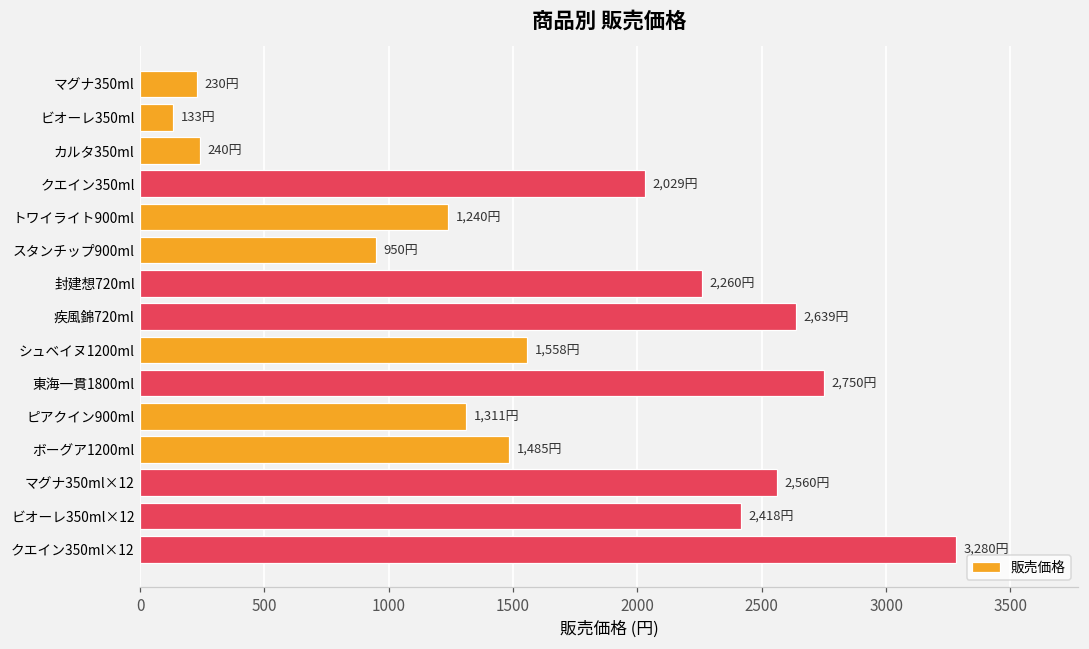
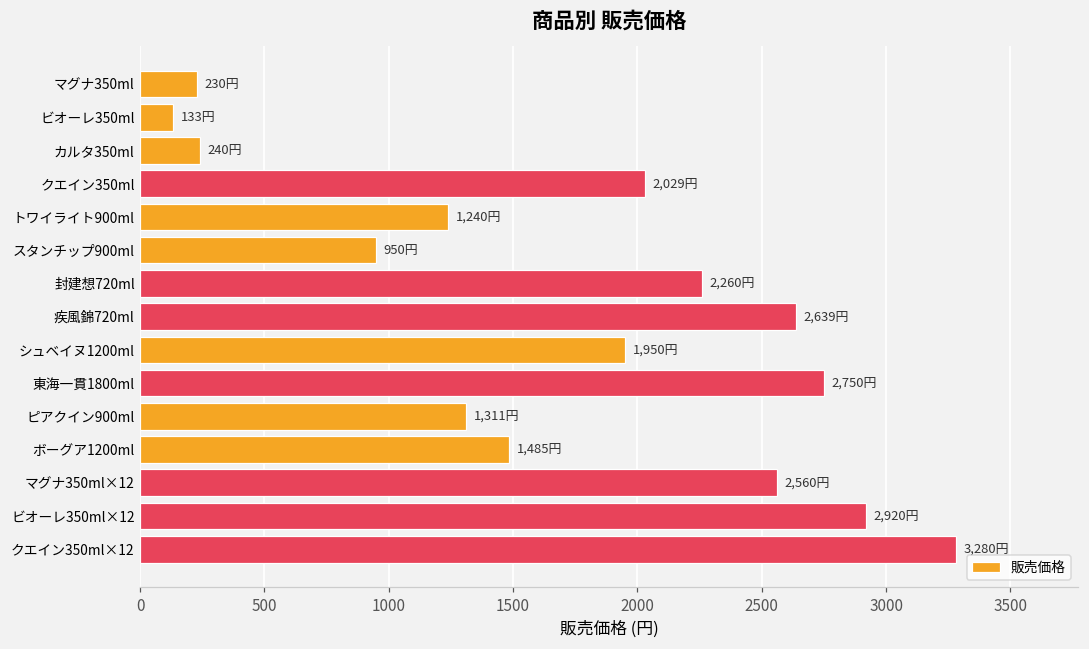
  {
    "マグナ350ml": "230円",
    "ビオーレ350ml": "133円",
    "カルタ350ml": "240円",
    "クエイン350ml": "2,029円",
    "トワイライト900ml": "1,240円",
    "スタンチップ900ml": "950円",
    "封建想720ml": "2,260円",
    "疾風錦720ml": "2,639円",
-   "シュベイヌ1200ml": "1,558円",
+   "シュベイヌ1200ml": "1,950円",
    "東海一貫1800ml": "2,750円",
    "ピアクイン900ml": "1,311円",
    "ボーグア1200ml": "1,485円",
    "マグナ350ml×12": "2,560円",
-   "ビオーレ350ml×12": "2,418円"
+   "ビオーレ350ml×12": "2,920円"
  }
